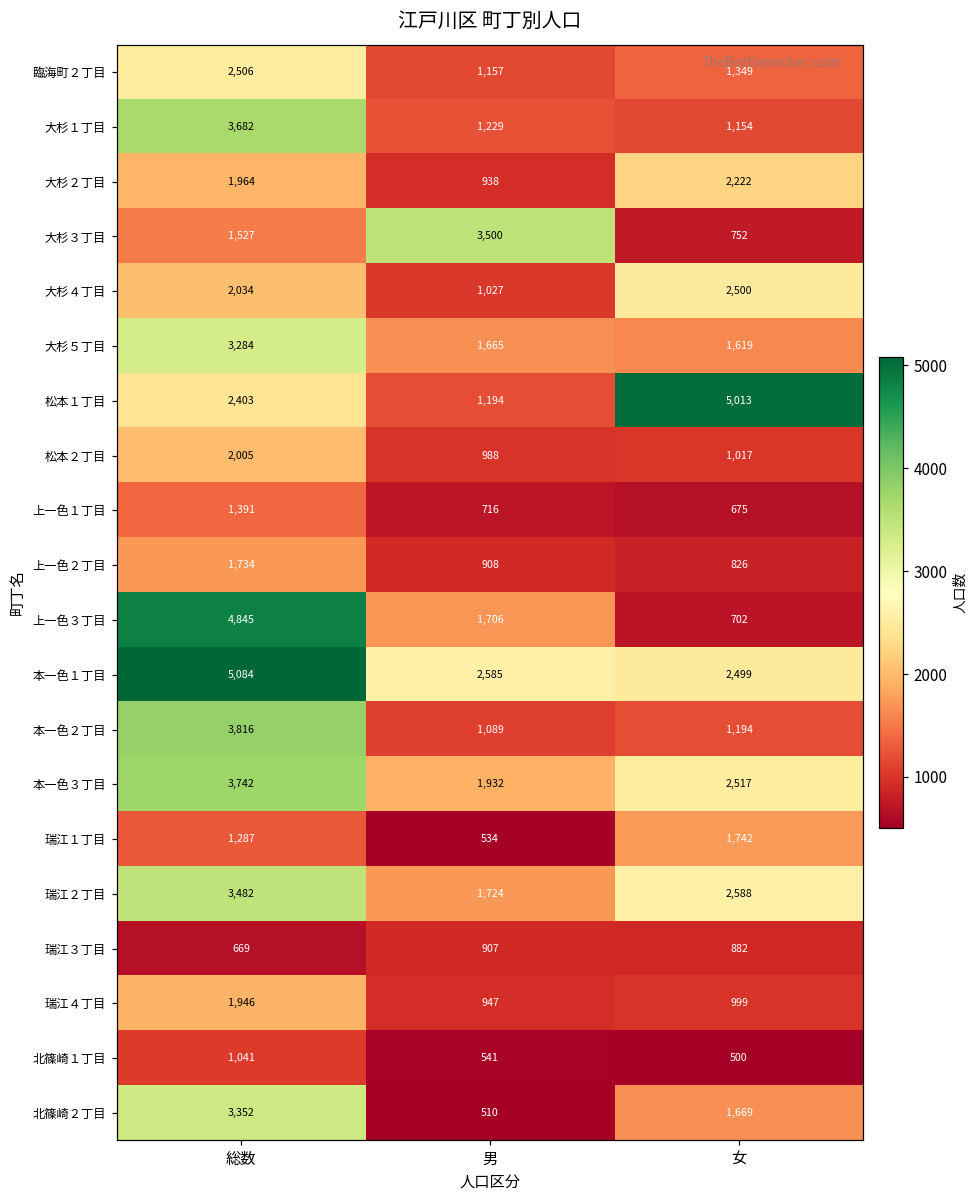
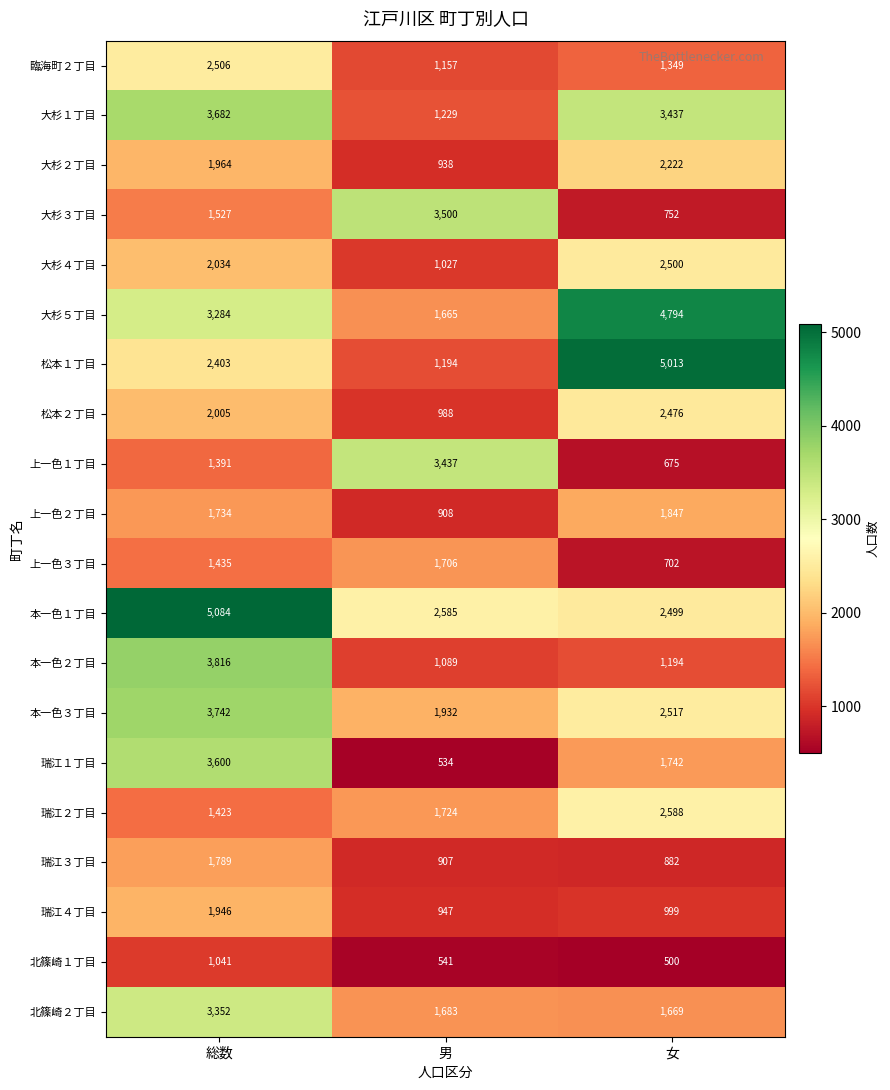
  {
    "臨海町２丁目": {
      "総数": "2,506",
      "男": "1,157"
    },
    "大杉１丁目": {
      "総数": "3,682",
      "男": "1,229",
-     "女": "1,154"
+     "女": "3,437"
    },
    "大杉２丁目": {
      "総数": "1,964",
      "男": "938",
      "女": "2,222"
    },
    "大杉３丁目": {
      "総数": "1,527",
      "男": "3,500",
      "女": "752"
    },
    "大杉４丁目": {
      "総数": "2,034",
      "男": "1,027",
      "女": "2,500"
    },
    "大杉５丁目": {
      "総数": "3,284",
      "男": "1,665",
-     "女": "1,619"
+     "女": "4,794"
    },
    "松本１丁目": {
      "総数": "2,403",
      "男": "1,194",
      "女": "5,013"
    },
    "松本２丁目": {
      "総数": "2,005",
      "男": "988",
-     "女": "1,017"
+     "女": "2,476"
    },
    "上一色１丁目": {
      "総数": "1,391",
-     "男": "716",
+     "男": "3,437",
      "女": "675"
    },
    "上一色２丁目": {
      "総数": "1,734",
      "男": "908",
-     "女": "826"
+     "女": "1,847"
    },
    "上一色３丁目": {
-     "総数": "4,845",
+     "総数": "1,435",
      "男": "1,706",
      "女": "702"
    },
    "本一色１丁目": {
      "総数": "5,084",
      "男": "2,585",
      "女": "2,499"
    },
    "本一色２丁目": {
      "総数": "3,816",
      "男": "1,089",
      "女": "1,194"
    },
    "本一色３丁目": {
      "総数": "3,742",
      "男": "1,932",
      "女": "2,517"
    },
    "瑞江１丁目": {
-     "総数": "1,287",
+     "総数": "3,600",
      "男": "534",
      "女": "1,742"
    },
    "瑞江２丁目": {
-     "総数": "3,482",
+     "総数": "1,423",
      "男": "1,724",
      "女": "2,588"
    },
    "瑞江３丁目": {
-     "総数": "669",
+     "総数": "1,789",
      "男": "907",
      "女": "882"
    },
    "瑞江４丁目": {
      "総数": "1,946",
      "男": "947",
      "女": "999"
    },
    "北篠崎１丁目": {
      "総数": "1,041",
      "男": "541",
      "女": "500"
    },
    "北篠崎２丁目": {
      "総数": "3,352",
-     "男": "510",
+     "男": "1,683",
      "女": "1,669"
    }
  }
